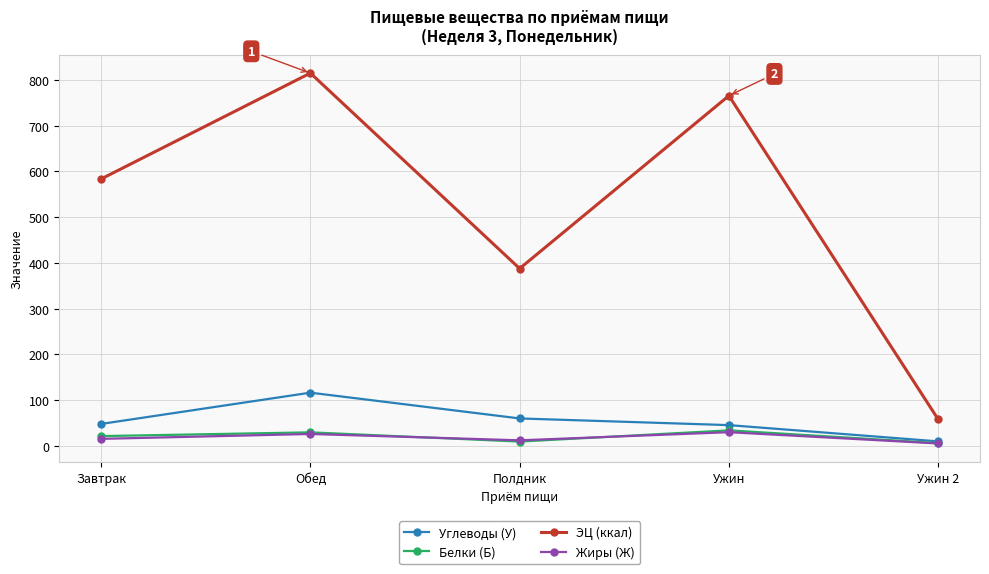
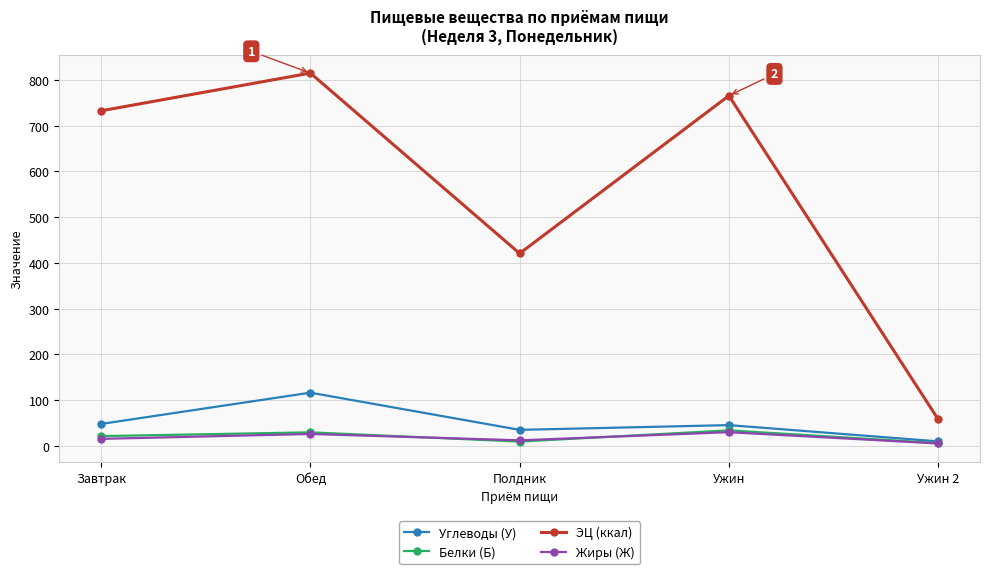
  {
    "Углеводы (У)": {
      "Завтрак": 50,
      "Обед": 120,
-     "Полдник": 60,
+     "Полдник": 30,
      "Ужин": 50
    },
    "Белки (Б)": {
      "Завтрак": 20
    },
    "ЭЦ (ккал)": {
-     "Завтрак": 580,
+     "Завтрак": 730,
      "Обед": 820,
-     "Полдник": 390,
+     "Полдник": 420,
      "Ужин": 770,
      "Ужин 2": 60
    },
    "Жиры (Ж)": {
      "Завтрак": 20
    }
  }
